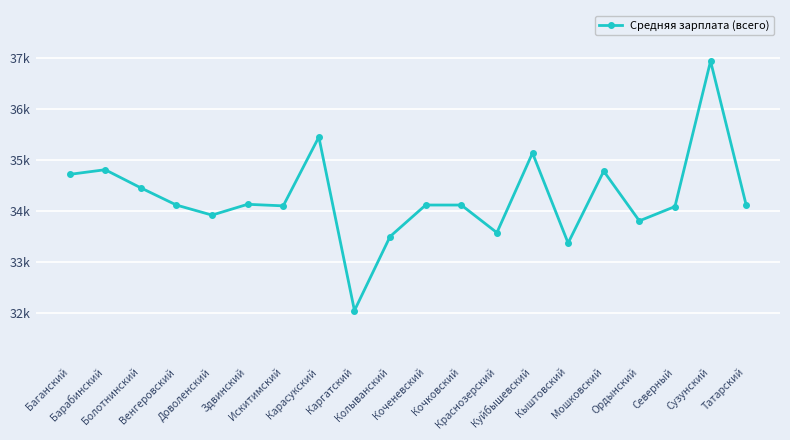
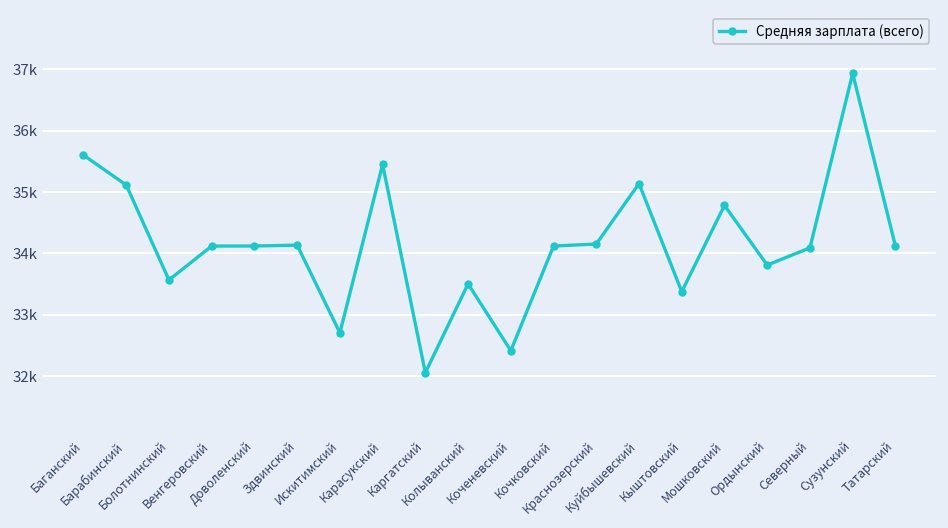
  {
-   "Баганский": 34700,
-   "Барабинский": 34800,
-   "Болотнинский": 34500,
+   "Баганский": 35600,
+   "Барабинский": 35100,
+   "Болотнинский": 33600,
    "Венгеровский": 34100,
-   "Доволенский": 33900,
+   "Доволенский": 34100,
    "Здвинский": 34100,
-   "Искитимский": 34100,
+   "Искитимский": 32700,
    "Карасукский": 35500,
    "Каргатский": 32100,
    "Колыванский": 33500,
-   "Коченевский": 34100,
+   "Коченевский": 32400,
    "Кочковский": 34100,
-   "Краснозерский": 33600,
+   "Краснозерский": 34200,
    "Куйбышевский": 35100,
    "Кыштовский": 33400,
    "Мошковский": 34800,
    "Ордынский": 33800,
    "Северный": 34100,
    "Сузунский": 36900,
    "Татарский": 34100
  }
